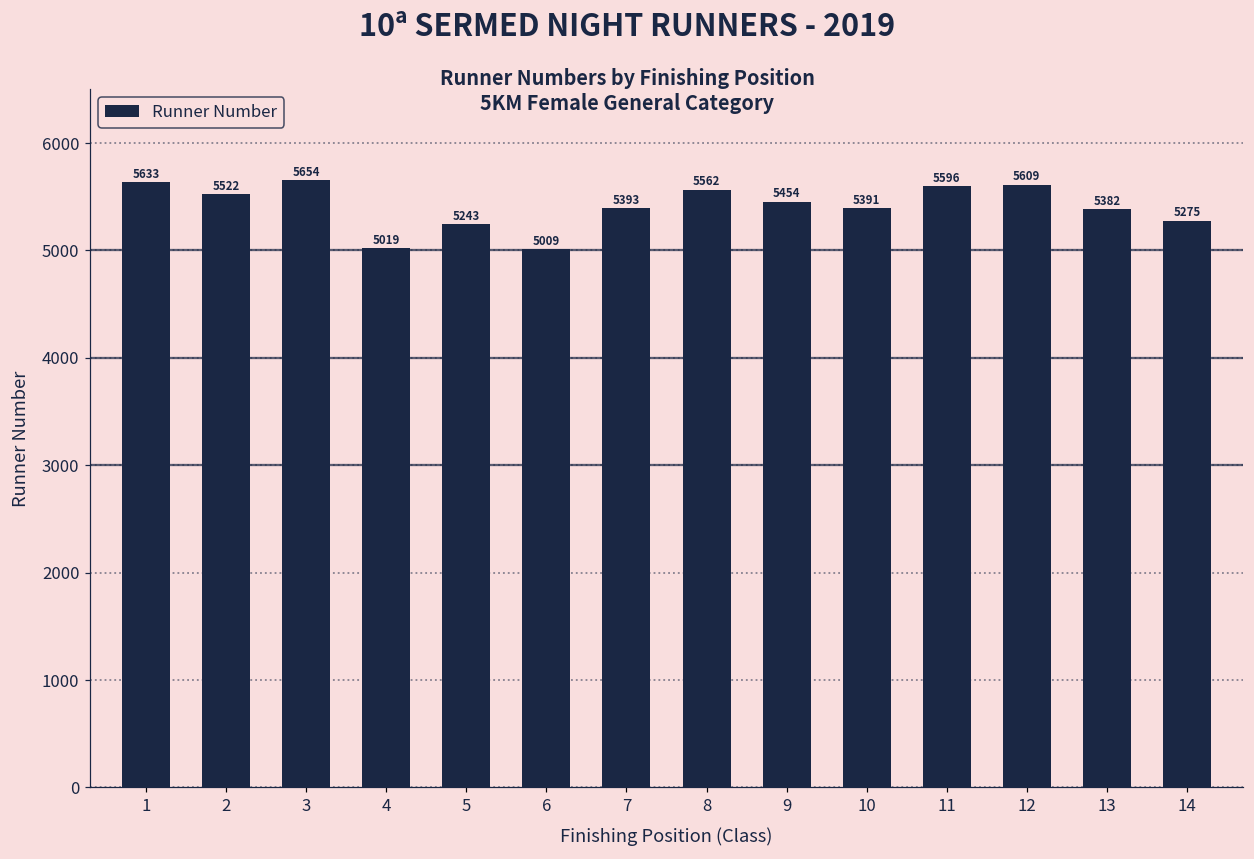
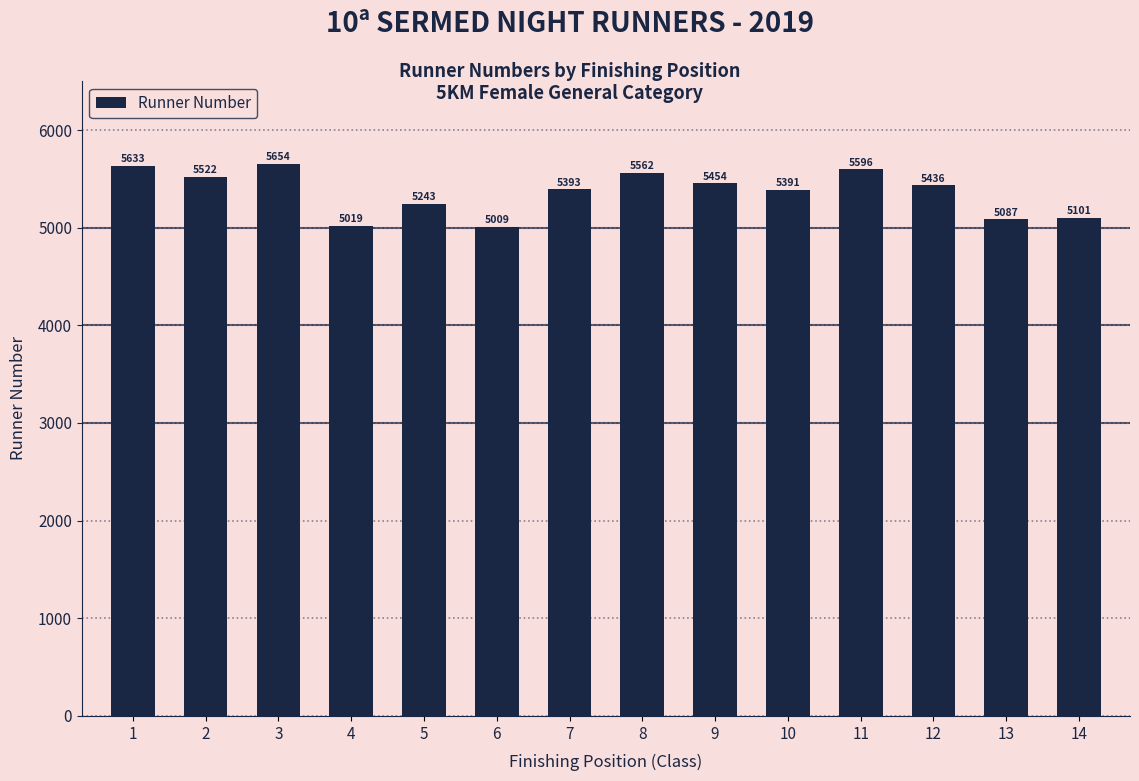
  {
    "1": 5633,
    "2": 5522,
    "3": 5654,
    "4": 5019,
    "5": 5243,
    "6": 5009,
    "7": 5393,
    "8": 5562,
    "9": 5454,
    "10": 5391,
    "11": 5596,
-   "12": 5609,
-   "13": 5382,
-   "14": 5275
+   "12": 5436,
+   "13": 5087,
+   "14": 5101
  }
